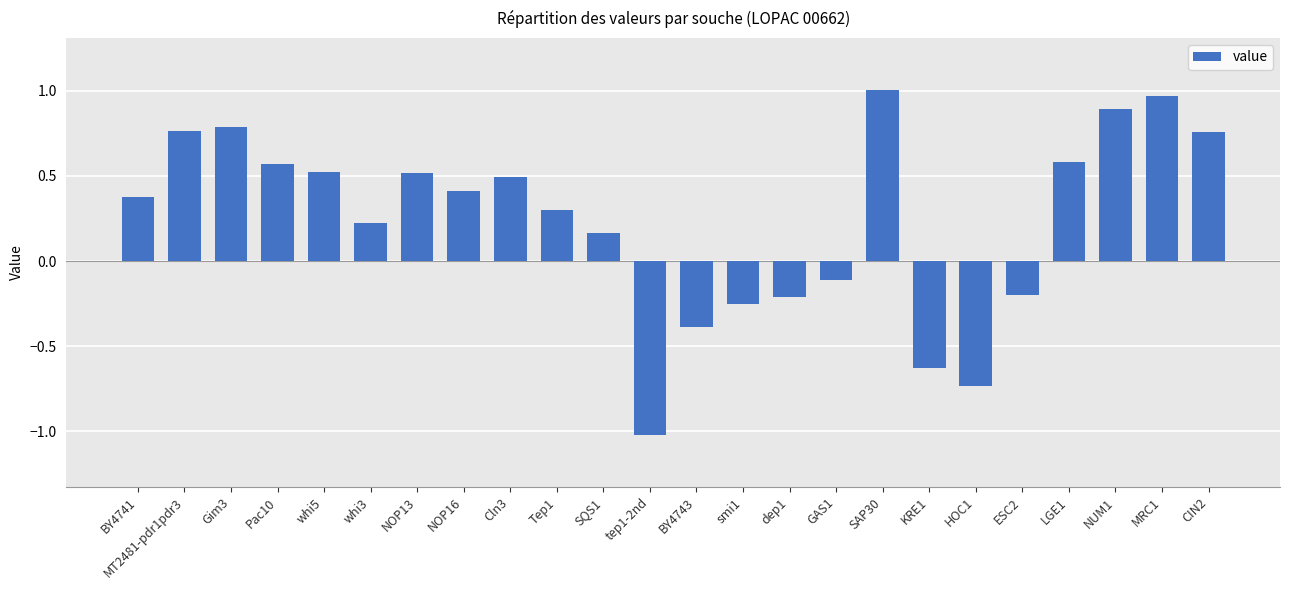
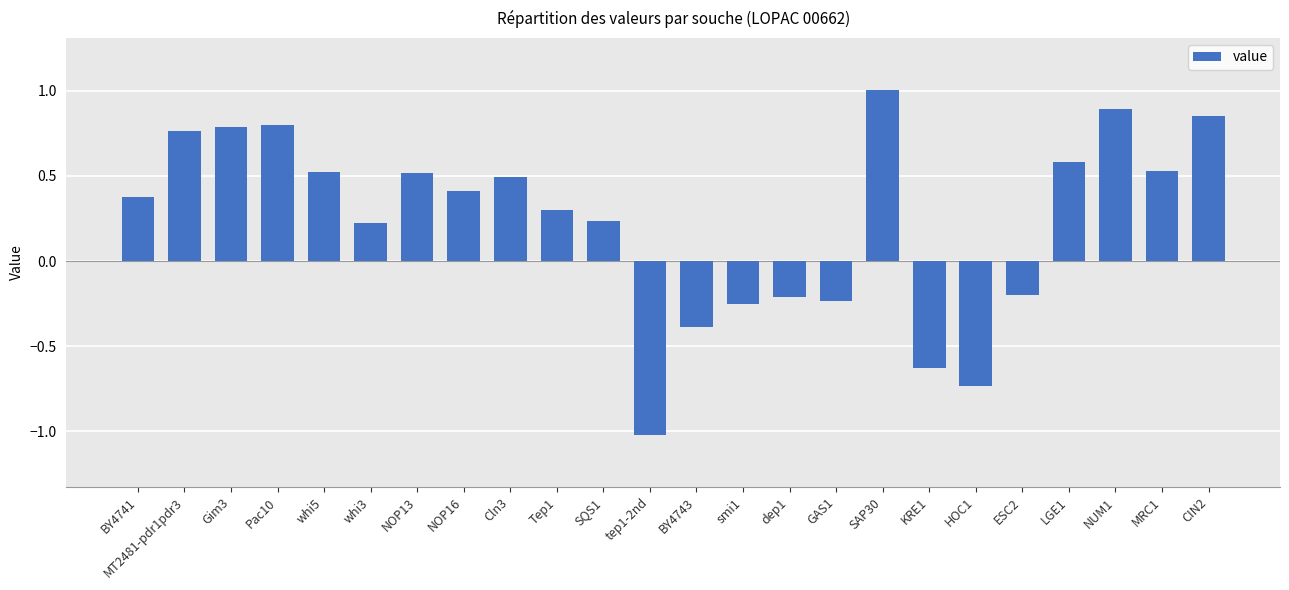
  {
    "BY4741": 0.38,
    "MT2481-pdr1pdr3": 0.76,
    "Gim3": 0.79,
-   "Pac10": 0.57,
+   "Pac10": 0.80,
    "whi5": 0.52,
    "whi3": 0.22,
    "NOP13": 0.52,
    "NOP16": 0.41,
    "Cln3": 0.50,
    "Tep1": 0.30,
-   "SQS1": 0.16,
+   "SQS1": 0.23,
    "tep1-2nd": -1.02,
    "BY4743": -0.39,
    "smi1": -0.25,
    "dep1": -0.21,
-   "GAS1": -0.11,
+   "GAS1": -0.23,
    "SAP30": 1.01,
    "KRE1": -0.63,
    "HOC1": -0.74,
    "ESC2": -0.20,
    "LGE1": 0.58,
    "NUM1": 0.89,
-   "MRC1": 0.97,
-   "CIN2": 0.76
+   "MRC1": 0.53,
+   "CIN2": 0.85
  }
